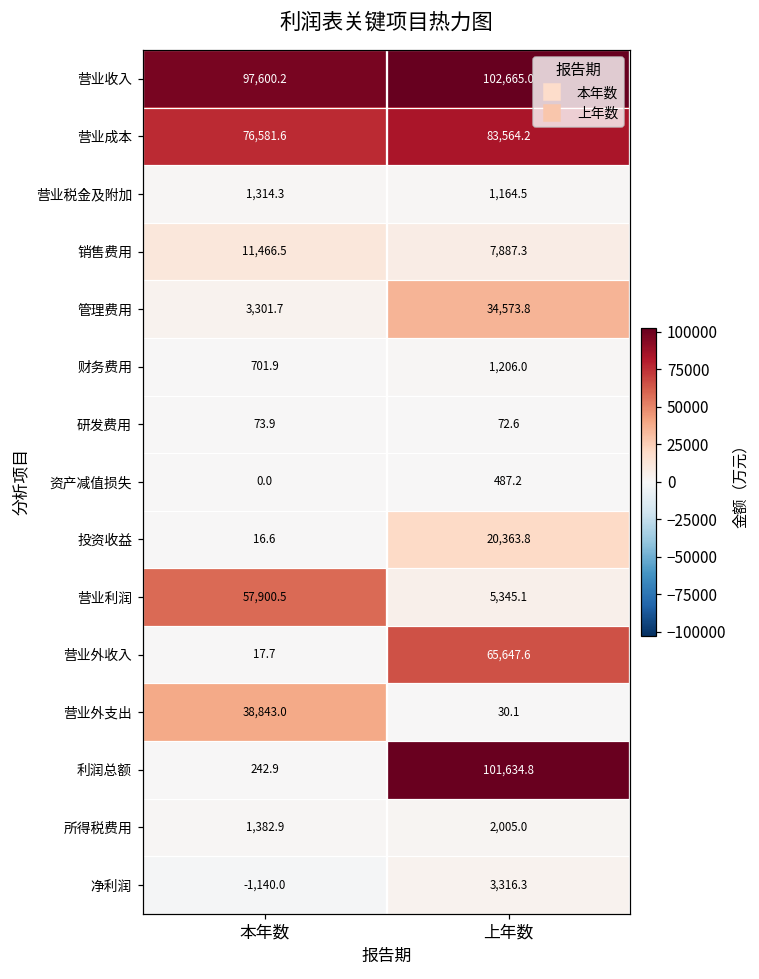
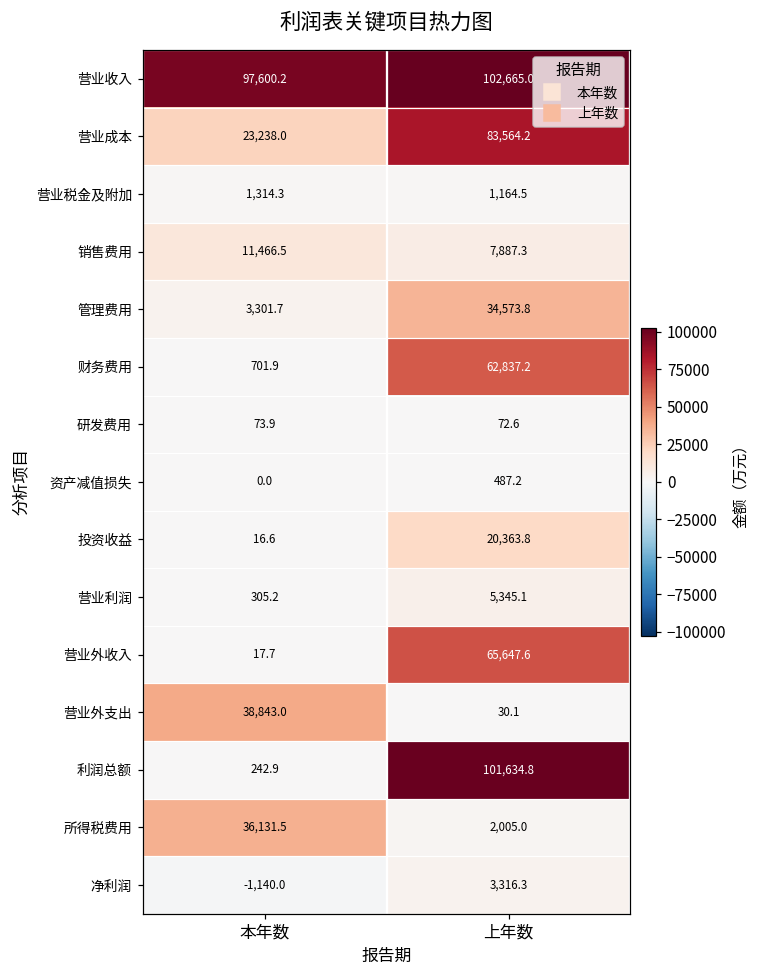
  {
    "营业收入": {
      "本年数": "97,600.2"
    },
    "营业成本": {
-     "本年数": "76,581.6",
+     "本年数": "23,238.0",
      "上年数": "83,564.2"
    },
    "营业税金及附加": {
      "本年数": "1,314.3",
      "上年数": "1,164.5"
    },
    "销售费用": {
      "本年数": "11,466.5",
      "上年数": "7,887.3"
    },
    "管理费用": {
      "本年数": "3,301.7",
      "上年数": "34,573.8"
    },
    "财务费用": {
      "本年数": "701.9",
-     "上年数": "1,206.0"
+     "上年数": "62,837.2"
    },
    "研发费用": {
      "本年数": "73.9",
      "上年数": "72.6"
    },
    "资产减值损失": {
      "本年数": "0.0",
      "上年数": "487.2"
    },
    "投资收益": {
      "本年数": "16.6",
      "上年数": "20,363.8"
    },
    "营业利润": {
-     "本年数": "57,900.5",
+     "本年数": "305.2",
      "上年数": "5,345.1"
    },
    "营业外收入": {
      "本年数": "17.7",
      "上年数": "65,647.6"
    },
    "营业外支出": {
      "本年数": "38,843.0",
      "上年数": "30.1"
    },
    "利润总额": {
      "本年数": "242.9",
      "上年数": "101,634.8"
    },
    "所得税费用": {
-     "本年数": "1,382.9",
+     "本年数": "36,131.5",
      "上年数": "2,005.0"
    },
    "净利润": {
      "本年数": "-1,140.0",
      "上年数": "3,316.3"
    }
  }
